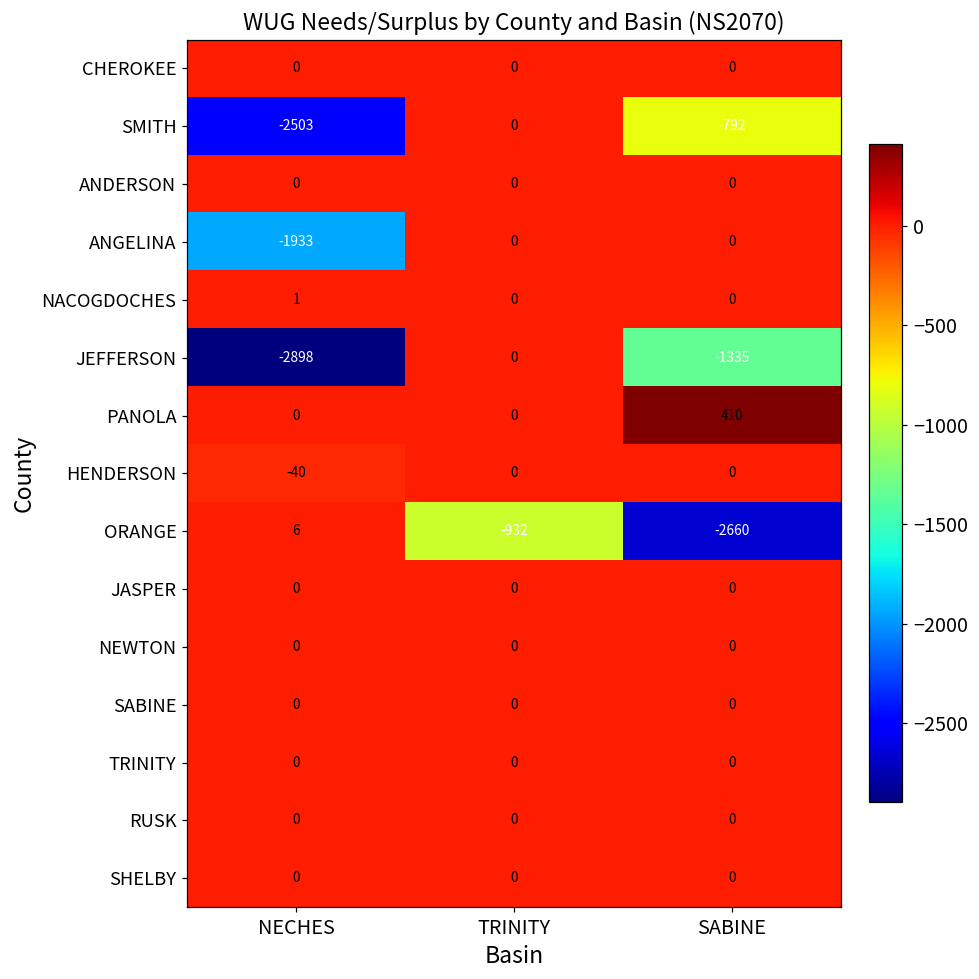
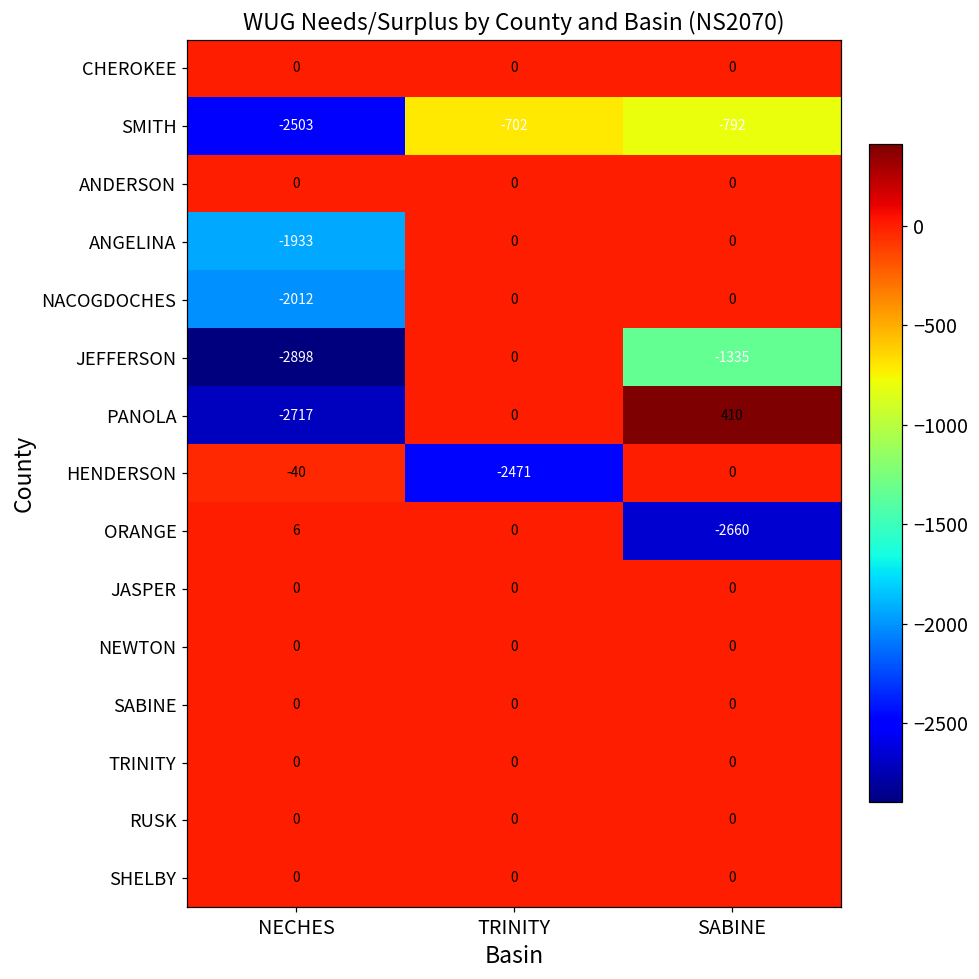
  {
    "CHEROKEE": {
      "NECHES": 0,
      "TRINITY": 0,
      "SABINE": 0
    },
    "SMITH": {
      "NECHES": -2503,
-     "TRINITY": 0,
+     "TRINITY": -702,
      "SABINE": -792
    },
    "ANDERSON": {
      "NECHES": 0,
      "TRINITY": 0,
      "SABINE": 0
    },
    "ANGELINA": {
      "NECHES": -1933,
      "TRINITY": 0,
      "SABINE": 0
    },
    "NACOGDOCHES": {
-     "NECHES": 1,
+     "NECHES": -2012,
      "TRINITY": 0,
      "SABINE": 0
    },
    "JEFFERSON": {
      "NECHES": -2898,
      "TRINITY": 0,
      "SABINE": -1335
    },
    "PANOLA": {
-     "NECHES": 0,
+     "NECHES": -2717,
      "TRINITY": 0,
      "SABINE": 410
    },
    "HENDERSON": {
      "NECHES": -40,
-     "TRINITY": 0,
+     "TRINITY": -2471,
      "SABINE": 0
    },
    "ORANGE": {
      "NECHES": 6,
-     "TRINITY": -932,
+     "TRINITY": 0,
      "SABINE": -2660
    },
    "JASPER": {
      "NECHES": 0,
      "TRINITY": 0,
      "SABINE": 0
    },
    "NEWTON": {
      "NECHES": 0,
      "TRINITY": 0,
      "SABINE": 0
    },
    "SABINE": {
      "NECHES": 0,
      "TRINITY": 0,
      "SABINE": 0
    },
    "TRINITY": {
      "NECHES": 0,
      "TRINITY": 0,
      "SABINE": 0
    },
    "RUSK": {
      "NECHES": 0,
      "TRINITY": 0,
      "SABINE": 0
    },
    "SHELBY": {
      "NECHES": 0,
      "TRINITY": 0,
      "SABINE": 0
    }
  }
